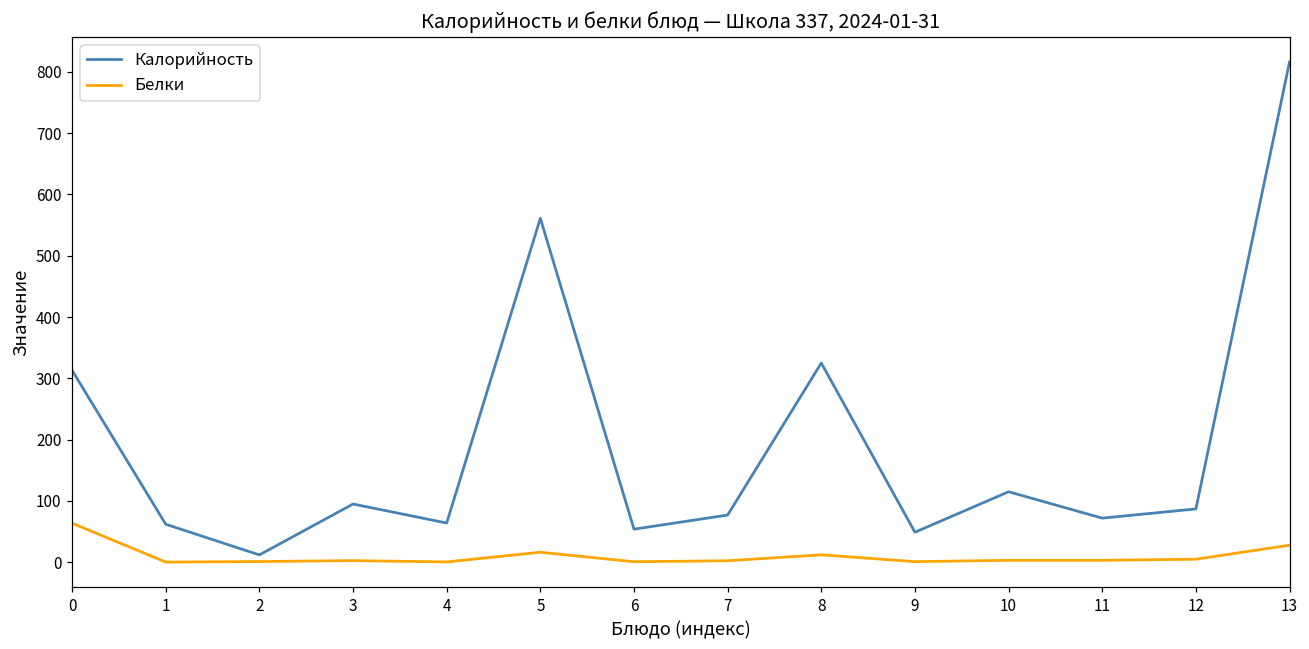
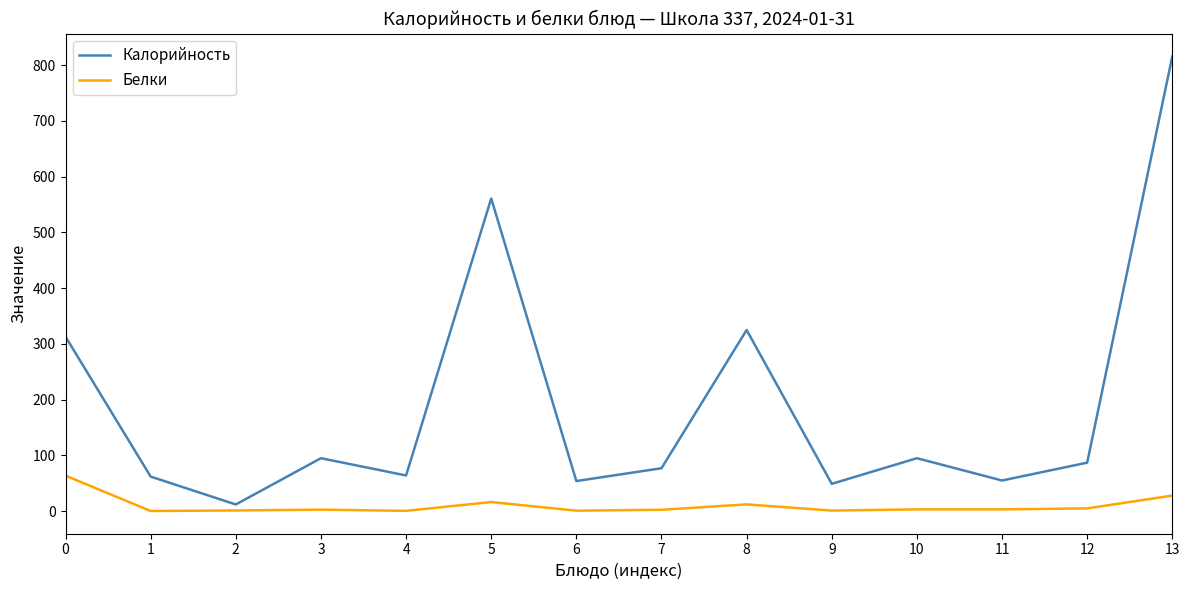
  {
    "Калорийность": {
      "0": 310,
      "1": 60,
      "2": 10,
      "3": 100,
      "4": 60,
      "5": 560,
      "6": 50,
      "7": 80,
      "8": 330,
      "9": 50,
-     "10": 120,
-     "11": 70,
+     "10": 100,
+     "11": 60,
      "12": 90,
      "13": 820
    },
    "Белки": {
      "0": 60,
      "1": 0,
      "2": 0,
      "3": 0,
      "4": 0,
      "5": 20,
      "6": 0,
      "7": 0,
      "8": 10,
      "9": 0,
      "10": 0,
      "11": 0,
      "12": 10,
      "13": 30
    }
  }
